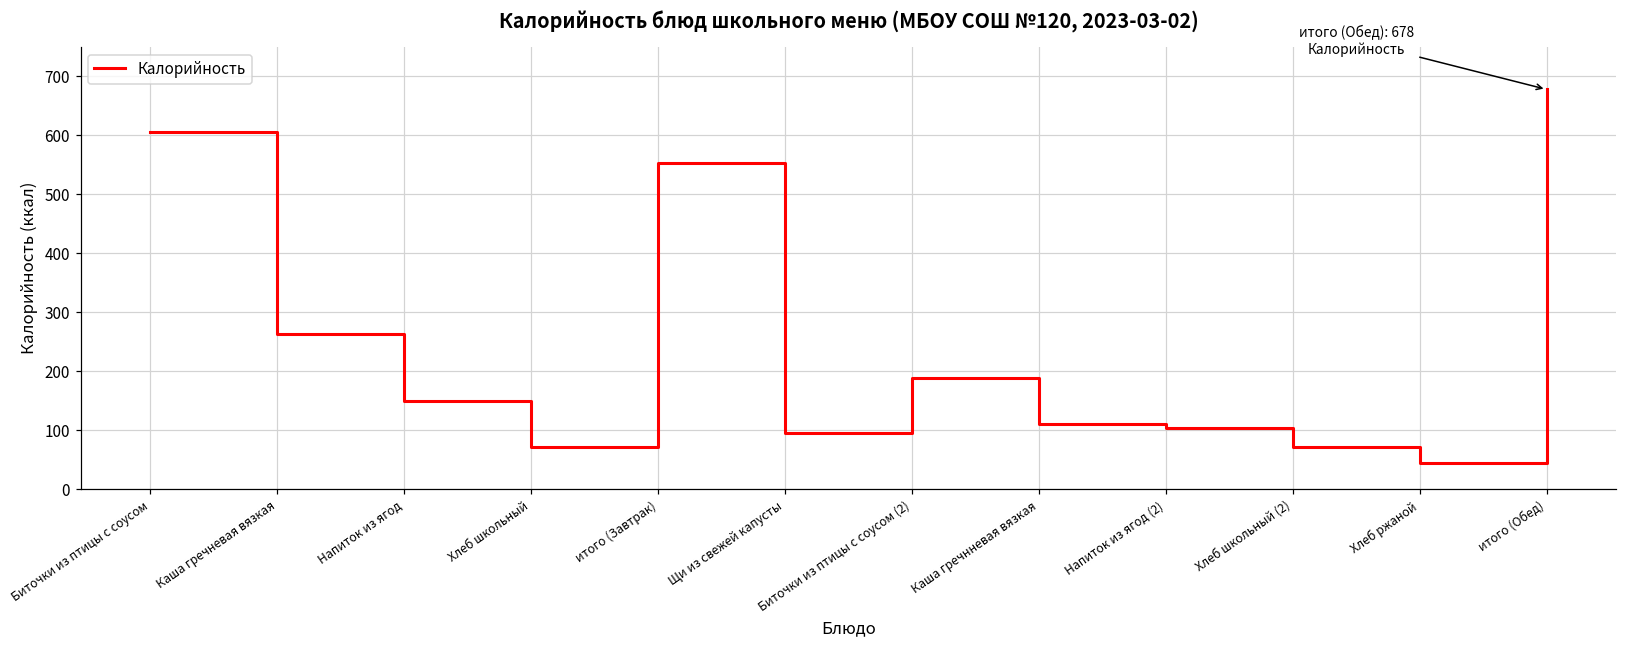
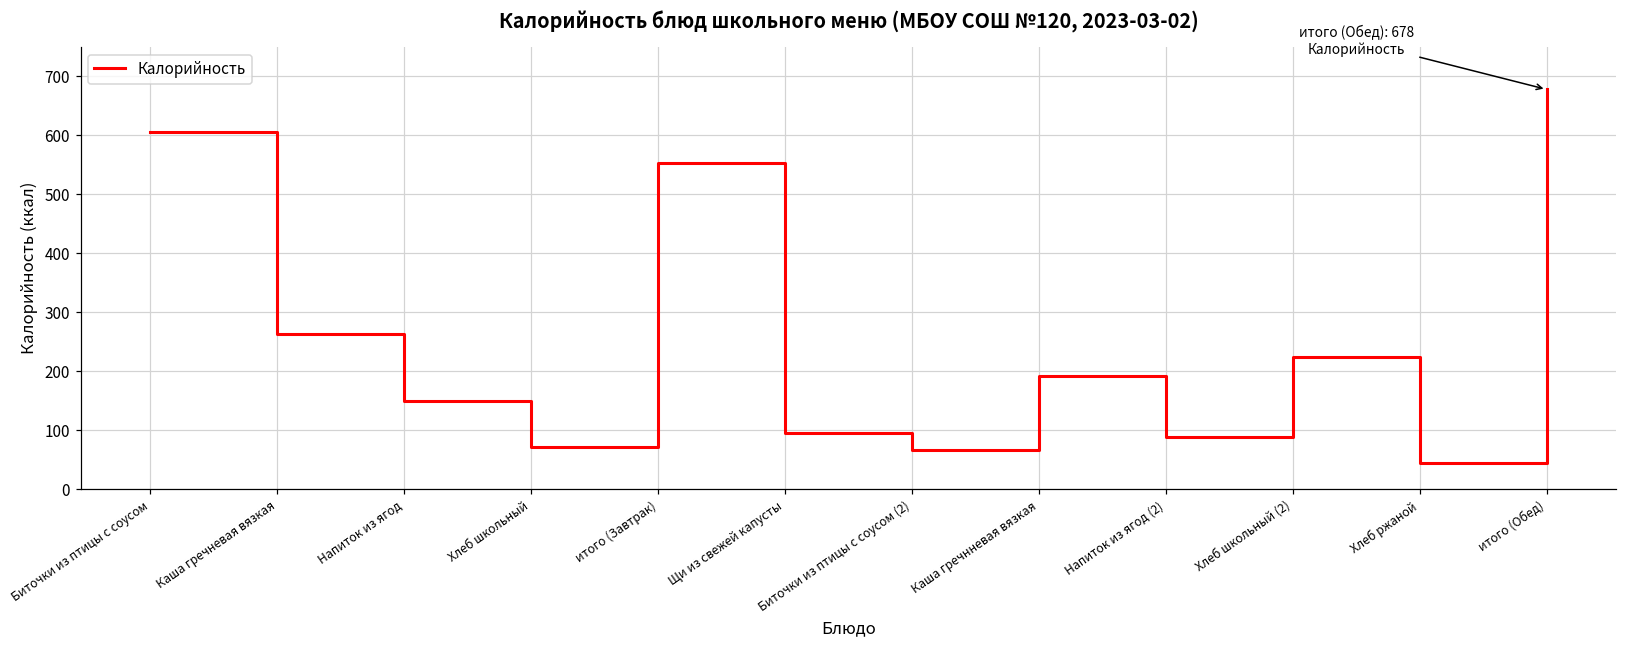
  {
    "Биточки из птицы с соусом": 610,
    "Каша гречневая вязкая": 260,
    "Напиток из ягод": 150,
    "Хлеб школьный": 70,
    "итого (Завтрак)": 550,
    "Щи из свежей капусты": 100,
-   "Биточки из птицы с соусом (2)": 190,
-   "Каша гречнневая вязкая": 110,
-   "Напиток из ягод (2)": 100,
-   "Хлеб школьный (2)": 70,
+   "Биточки из птицы с соусом (2)": 70,
+   "Каша гречнневая вязкая": 190,
+   "Напиток из ягод (2)": 90,
+   "Хлеб школьный (2)": 230,
    "Хлеб ржаной": 40
  }
